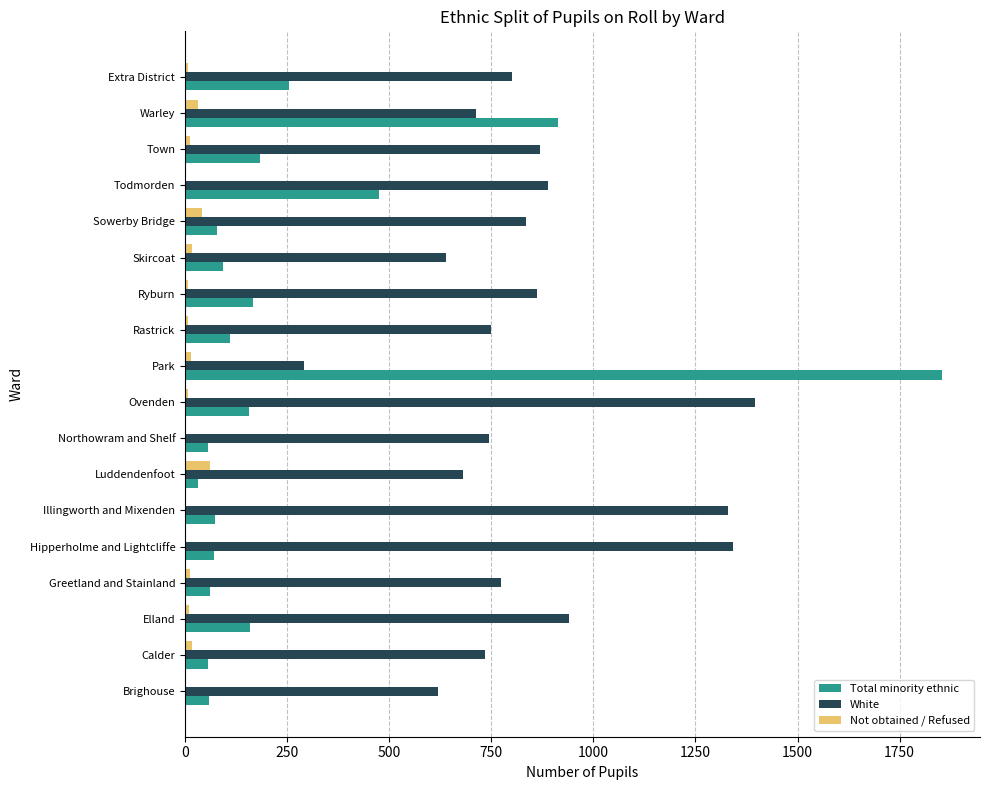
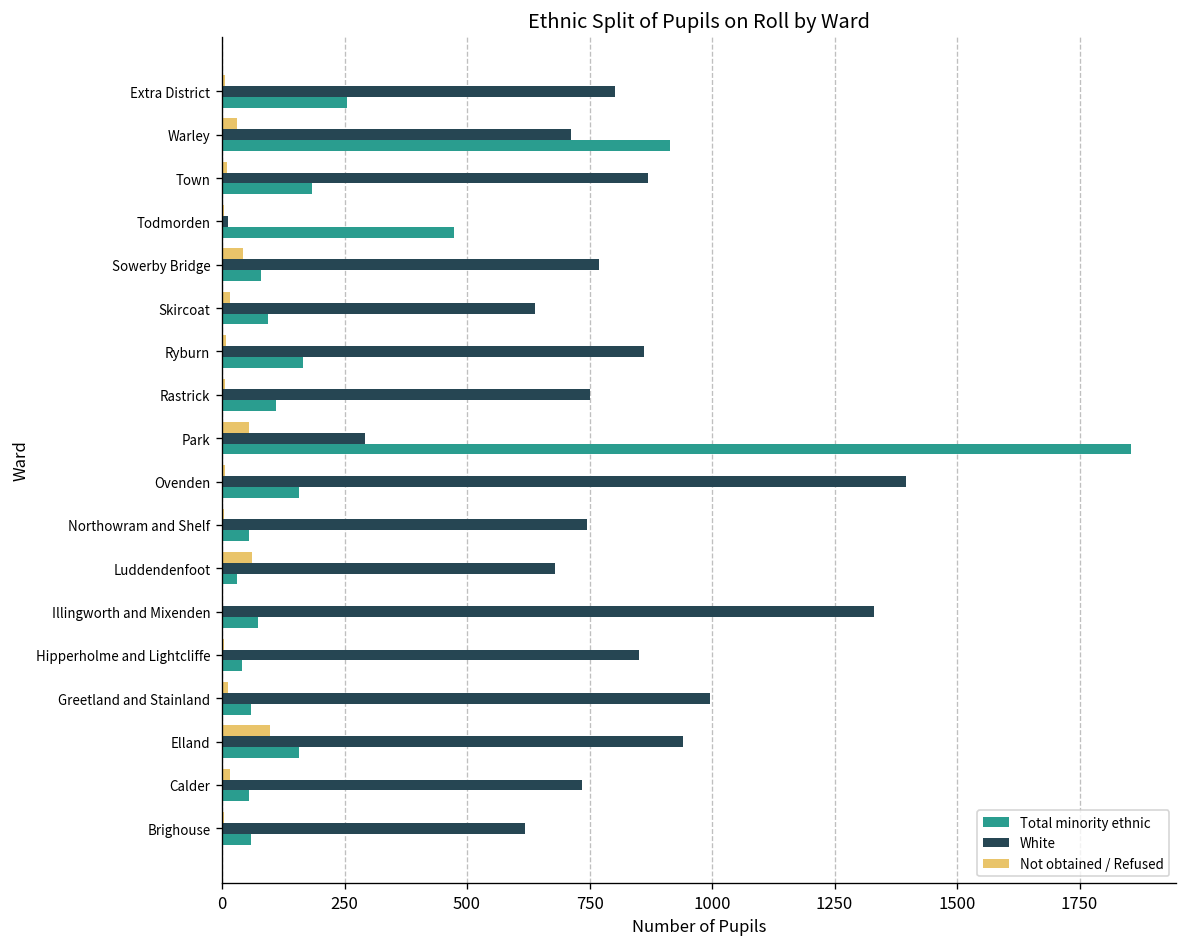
  {
    "Total minority ethnic": {
      "Extra District": 250,
      "Warley": 910,
      "Town": 180,
      "Todmorden": 470,
      "Sowerby Bridge": 80,
      "Skircoat": 90,
      "Ryburn": 170,
      "Rastrick": 110,
      "Park": 1850,
      "Ovenden": 160,
      "Northowram and Shelf": 60,
      "Luddendenfoot": 30,
      "Illingworth and Mixenden": 70,
-     "Hipperholme and Lightcliffe": 70,
+     "Hipperholme and Lightcliffe": 40,
      "Greetland and Stainland": 60,
      "Elland": 160,
      "Calder": 60,
      "Brighouse": 60
    },
    "White": {
      "Extra District": 800,
      "Warley": 710,
      "Town": 870,
-     "Todmorden": 890,
-     "Sowerby Bridge": 830,
+     "Todmorden": 10,
+     "Sowerby Bridge": 770,
      "Skircoat": 640,
      "Ryburn": 860,
      "Rastrick": 750,
      "Park": 290,
      "Ovenden": 1400,
      "Northowram and Shelf": 750,
      "Luddendenfoot": 680,
      "Illingworth and Mixenden": 1330,
-     "Hipperholme and Lightcliffe": 1340,
-     "Greetland and Stainland": 770,
+     "Hipperholme and Lightcliffe": 850,
+     "Greetland and Stainland": 1000,
      "Elland": 940,
      "Calder": 740,
      "Brighouse": 620
    },
    "Not obtained / Refused": {
      "Extra District": 10,
      "Warley": 30,
      "Town": 10,
      "Sowerby Bridge": 40,
      "Skircoat": 20,
      "Ryburn": 10,
      "Rastrick": 10,
-     "Park": 20,
+     "Park": 60,
      "Ovenden": 10,
      "Luddendenfoot": 60,
      "Greetland and Stainland": 10,
-     "Elland": 10,
+     "Elland": 100,
      "Calder": 20
    }
  }
